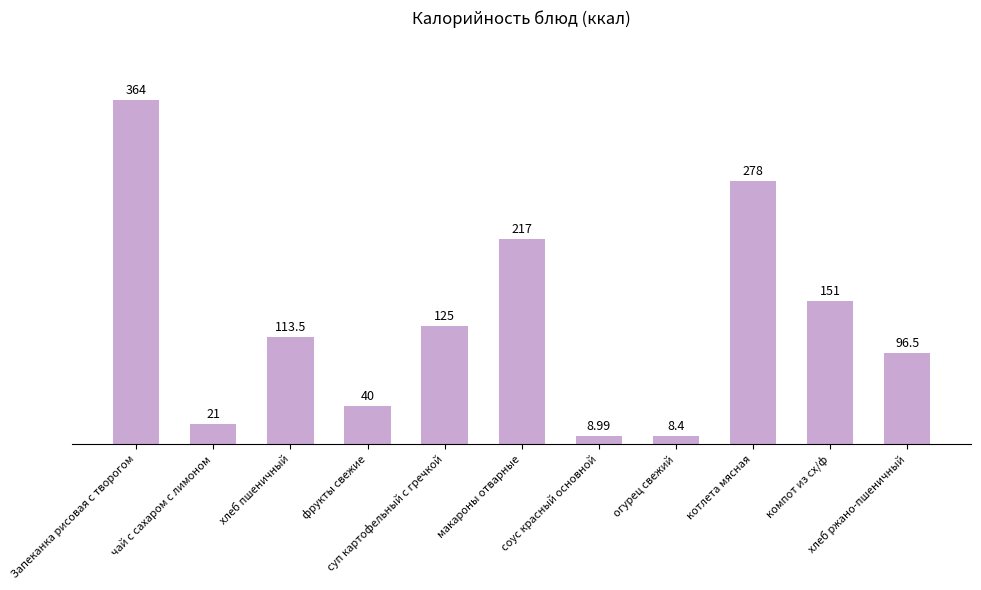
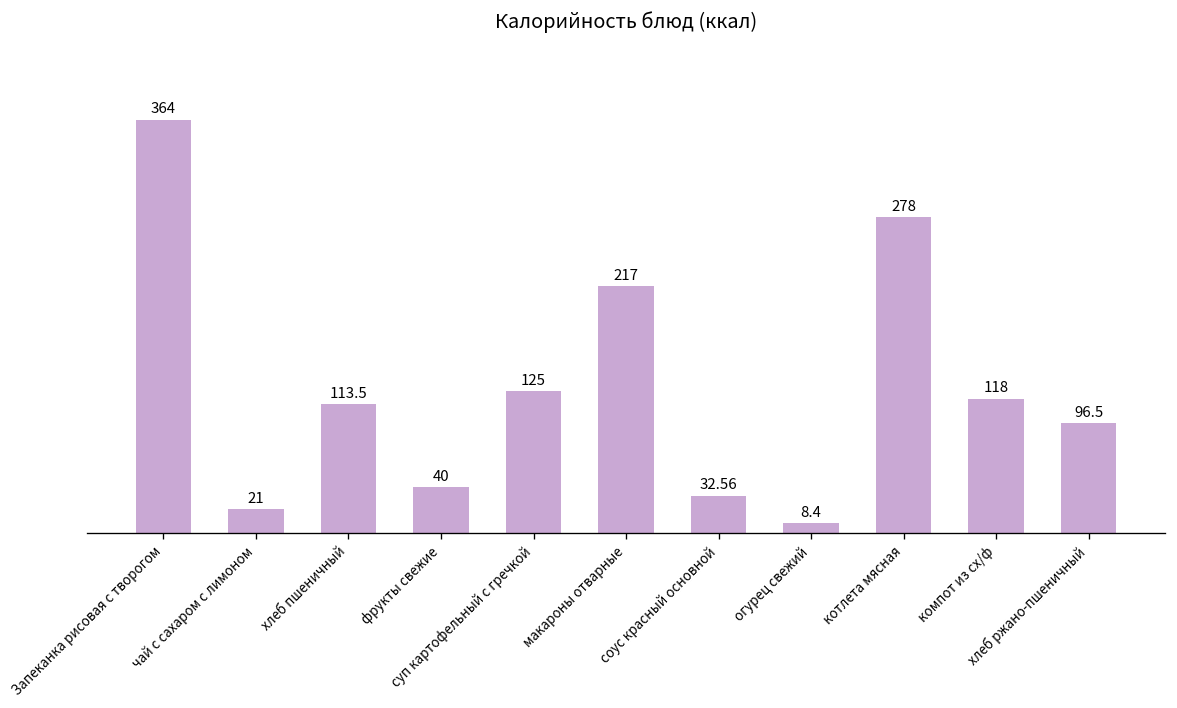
  {
    "Запеканка рисовая с творогом": 364,
    "чай с сахаром с лимоном": 21,
    "хлеб пшеничный": 113.5,
    "фрукты свежие": 40,
    "суп картофельный с гречкой": 125,
    "макароны отварные": 217,
-   "соус красный основной": 8.99,
+   "соус красный основной": 32.56,
    "огурец свежий": 8.4,
    "котлета мясная": 278,
-   "компот из сх/ф": 151,
+   "компот из сх/ф": 118,
    "хлеб ржано-пшеничный": 96.5
  }
